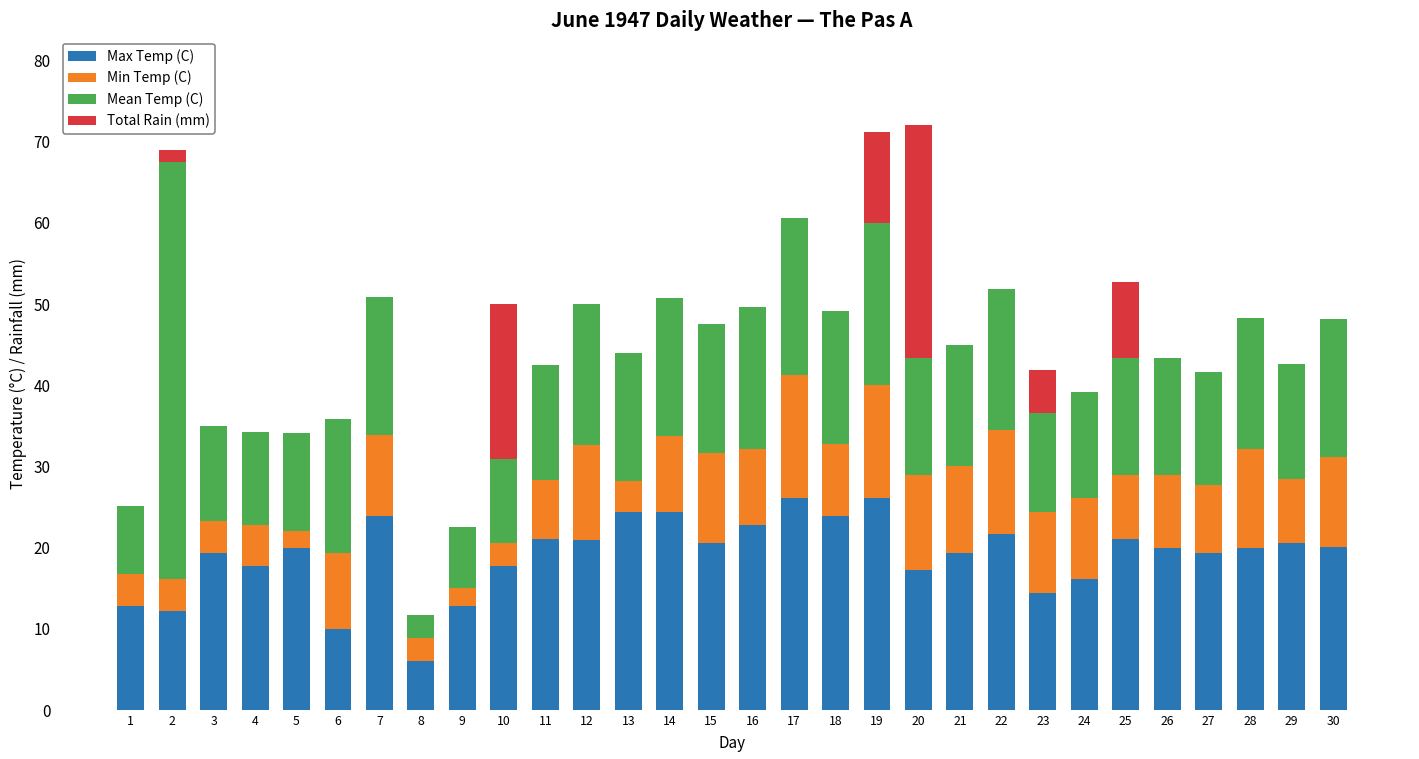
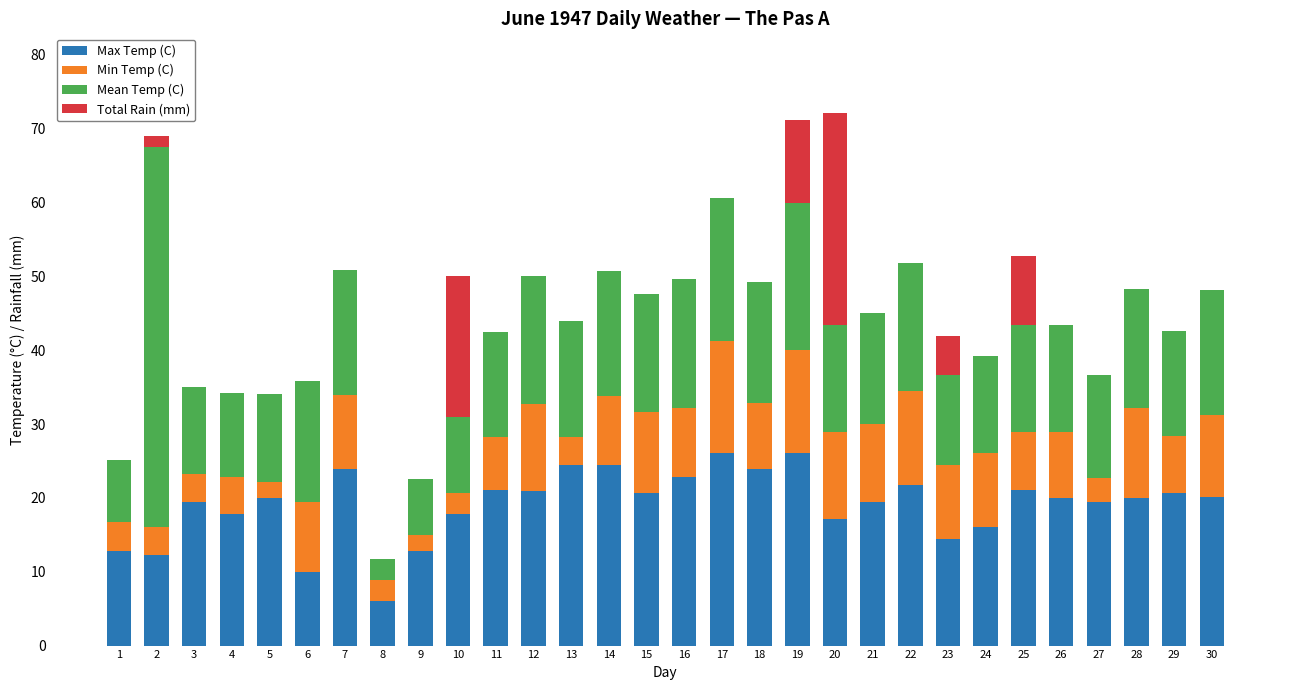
  {
    "Max Temp (C)": {
      "1": 13,
      "2": 12,
      "3": 19,
      "4": 18,
      "5": 20,
      "6": 10,
      "7": 24,
      "8": 6,
      "9": 13,
      "10": 18,
      "11": 21,
      "12": 21,
      "13": 24,
      "14": 24,
      "15": 21,
      "16": 23,
      "17": 26,
      "18": 24,
      "19": 26,
      "20": 17,
      "21": 19,
      "22": 22,
      "23": 14,
      "24": 16,
      "25": 21,
      "26": 20,
      "27": 19,
      "28": 20,
      "29": 21,
      "30": 20
    },
    "Min Temp (C)": {
      "1": 4,
      "2": 4,
      "3": 4,
      "4": 5,
      "5": 2,
      "6": 9,
      "7": 10,
      "8": 3,
      "9": 2,
      "10": 3,
      "11": 7,
      "12": 12,
      "13": 4,
      "14": 9,
      "15": 11,
      "16": 9,
      "17": 15,
      "18": 9,
      "19": 14,
      "20": 12,
      "21": 11,
      "22": 13,
      "23": 10,
      "24": 10,
      "25": 8,
      "26": 9,
-     "27": 8,
+     "27": 3,
      "28": 12,
      "29": 8,
      "30": 11
    },
    "Mean Temp (C)": {
      "1": 8,
      "2": 51,
      "3": 12,
      "4": 11,
      "5": 12,
      "6": 16,
      "7": 17,
      "8": 3,
      "9": 8,
      "10": 10,
      "11": 14,
      "12": 17,
      "13": 16,
      "14": 17,
      "15": 16,
      "16": 17,
      "17": 19,
      "18": 16,
      "19": 20,
      "20": 15,
      "21": 15,
      "22": 17,
      "23": 12,
      "24": 13,
      "25": 15,
      "26": 15,
      "27": 14,
      "28": 16,
      "29": 14,
      "30": 17
    },
    "Total Rain (mm)": {
      "1": 0,
      "2": 2,
      "3": 0,
      "4": 0,
      "5": 0,
      "6": 0,
      "7": 0,
      "8": 0,
      "9": 0,
      "10": 19,
      "11": 0,
      "12": 0,
      "13": 0,
      "14": 0,
      "15": 0,
      "16": 0,
      "17": 0,
      "18": 0,
      "19": 11,
      "20": 29,
      "21": 0,
      "22": 0,
      "23": 5,
      "24": 0,
      "25": 9,
      "26": 0,
      "27": 0,
      "28": 0,
      "29": 0,
      "30": 0
    }
  }
